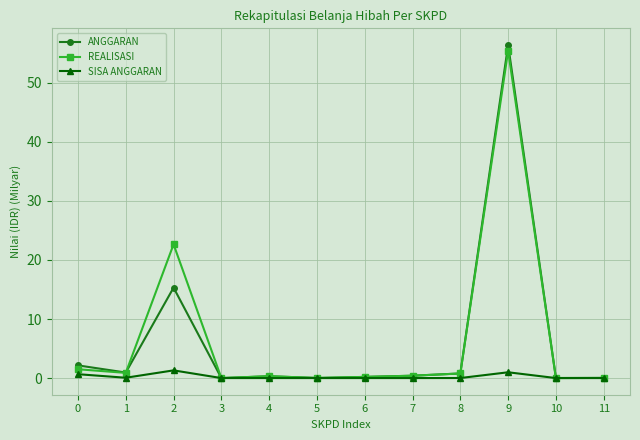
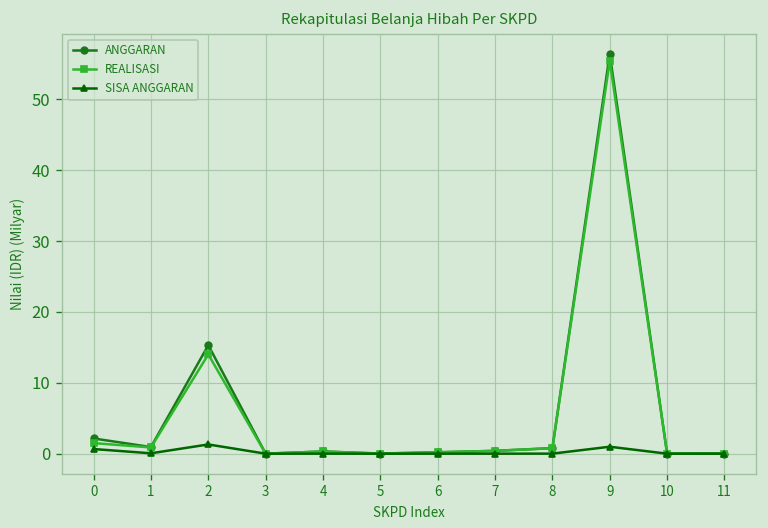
  {
    "REALISASI": {
      "0": 1,
-     "2": 23,
+     "2": 14,
      "9": 55
    }
  }
